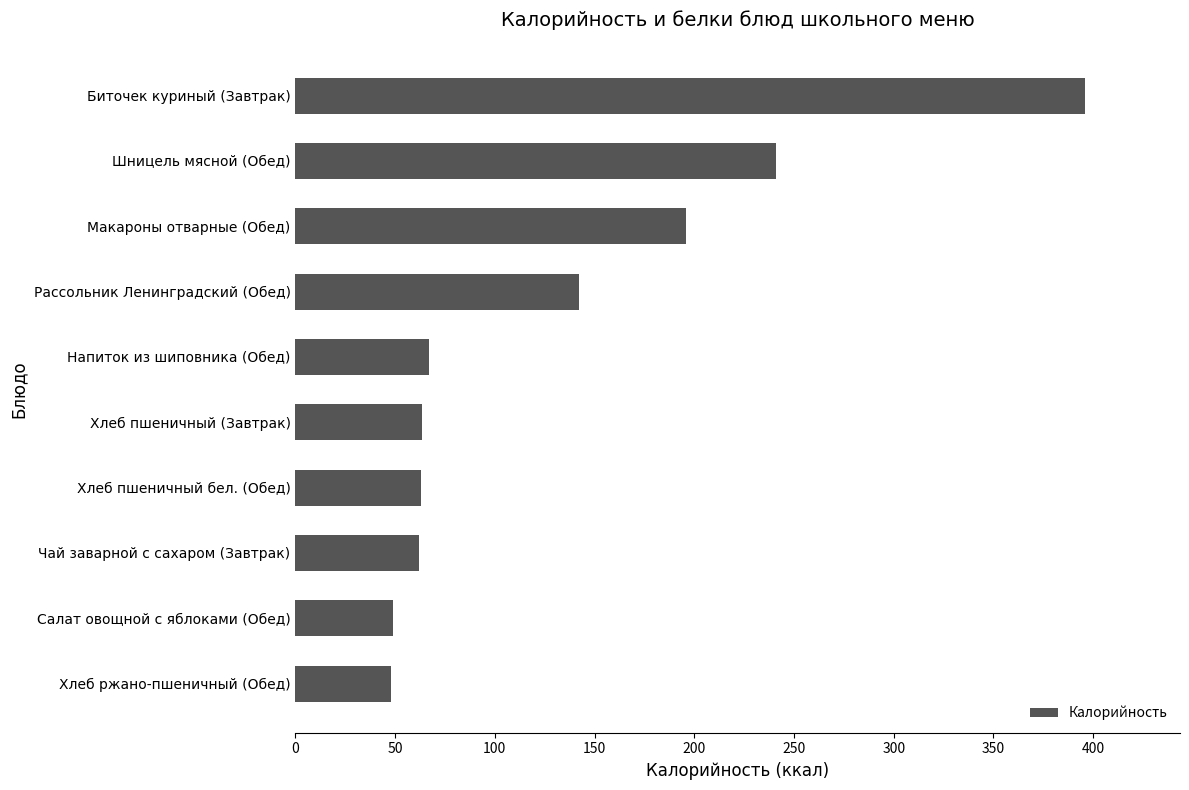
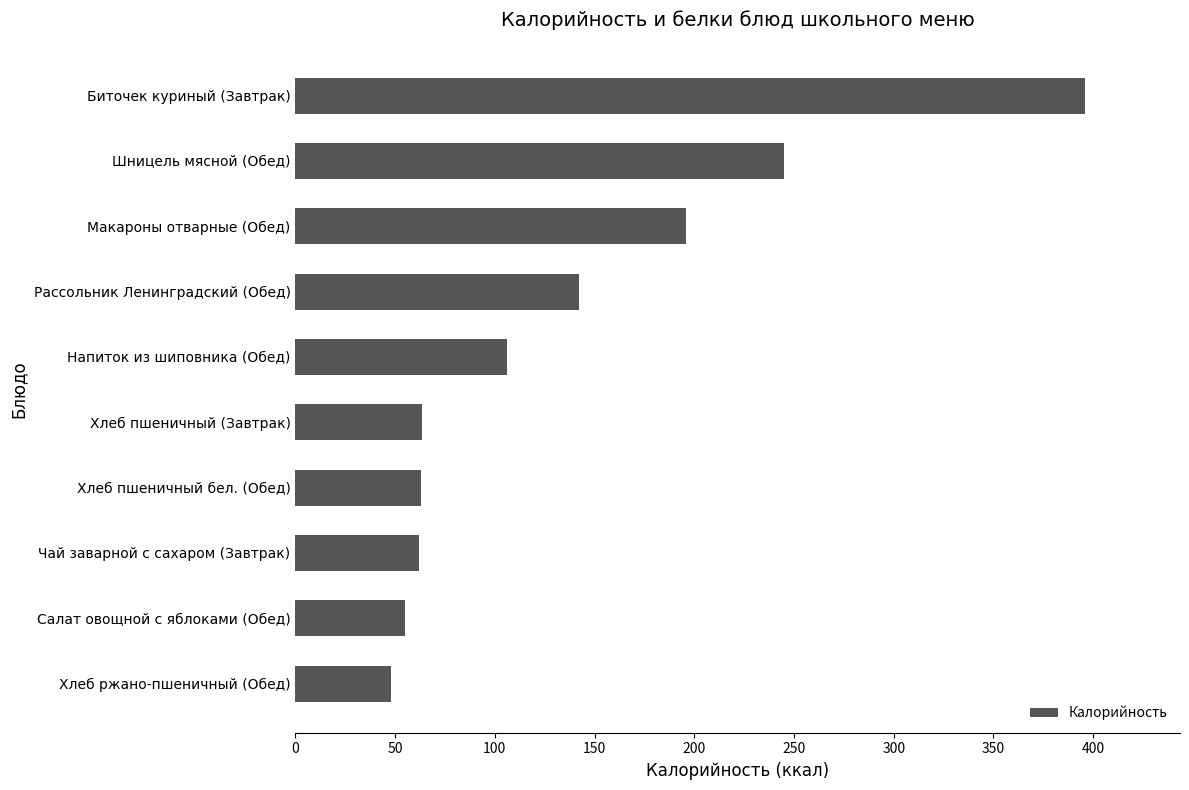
  {
    "Биточек куриный (Завтрак)": 396,
-   "Шницель мясной (Обед)": 241,
+   "Шницель мясной (Обед)": 245,
    "Макароны отварные (Обед)": 196,
    "Рассольник Ленинградский (Обед)": 142,
-   "Напиток из шиповника (Обед)": 67,
+   "Напиток из шиповника (Обед)": 106,
    "Хлеб пшеничный (Завтрак)": 63,
    "Хлеб пшеничный бел. (Обед)": 63,
    "Чай заварной с сахаром (Завтрак)": 62,
-   "Салат овощной с яблоками (Обед)": 49,
+   "Салат овощной с яблоками (Обед)": 55,
    "Хлеб ржано-пшеничный (Обед)": 48
  }
